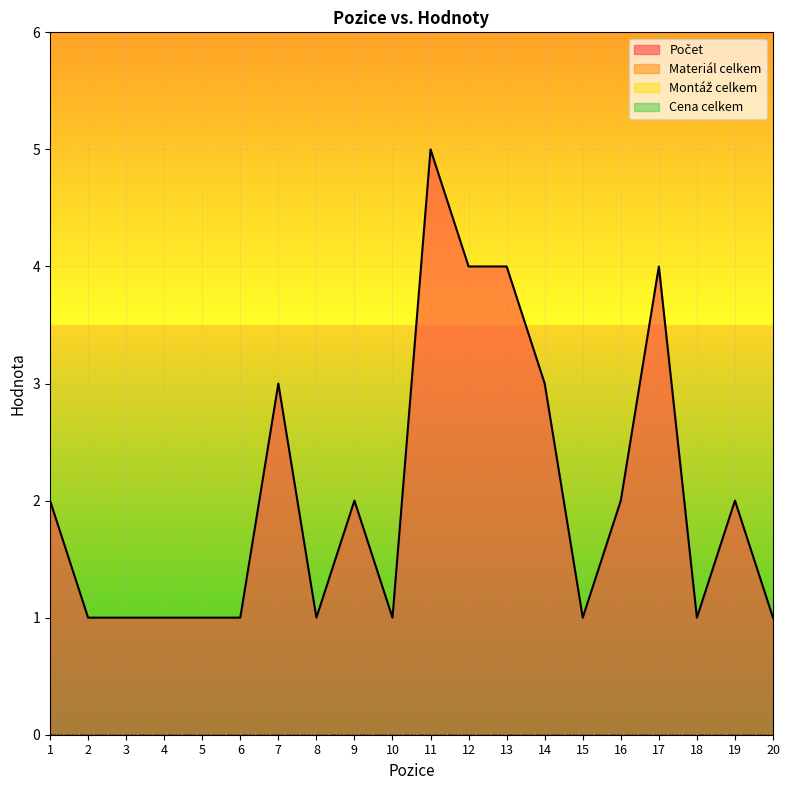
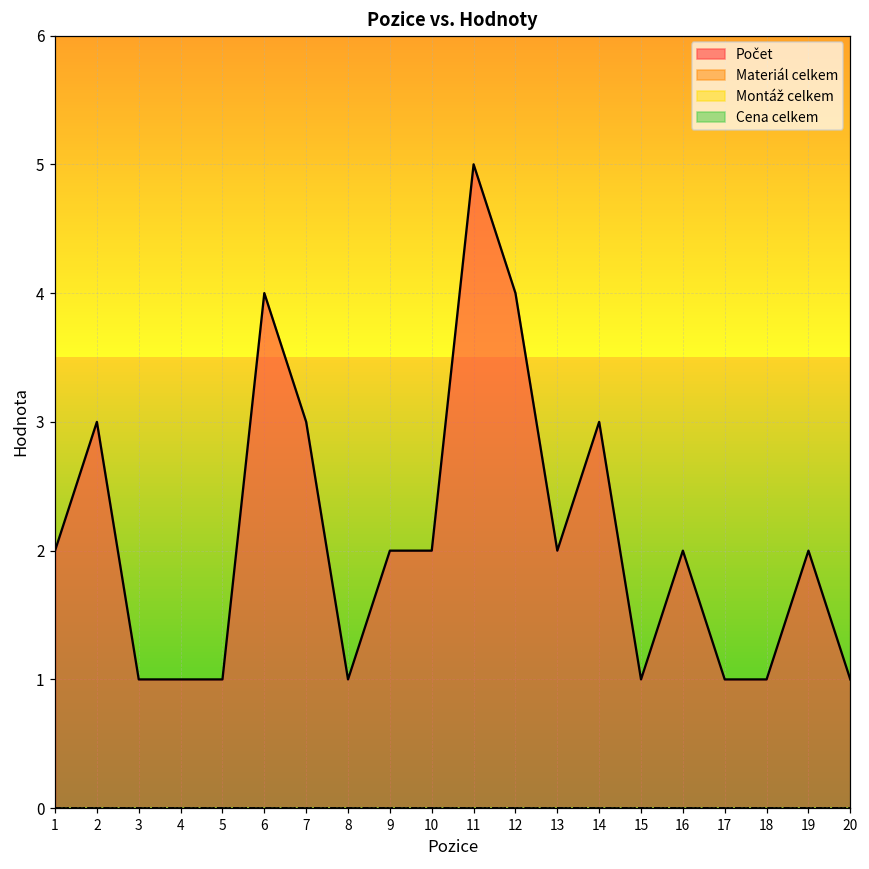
  {
    "Počet": {
      "1": 2,
-     "2": 1,
+     "2": 3,
      "3": 1,
      "4": 1,
      "5": 1,
-     "6": 1,
+     "6": 4,
      "7": 3,
      "8": 1,
      "9": 2,
-     "10": 1,
+     "10": 2,
      "11": 5,
      "12": 4,
-     "13": 4,
+     "13": 2,
      "14": 3,
      "15": 1,
      "16": 2,
-     "17": 4,
+     "17": 1,
      "18": 1,
      "19": 2,
      "20": 1
    },
    "Cena celkem": {
      "1": 0,
      "2": 0,
      "3": 0,
      "4": 0,
      "5": 0,
      "6": 0,
      "7": 0,
      "8": 0,
      "9": 0,
      "10": 0,
      "11": 0,
      "12": 0,
      "13": 0,
      "14": 0,
      "15": 0,
      "16": 0,
      "17": 0,
      "18": 0,
      "19": 0,
      "20": 0
    }
  }
